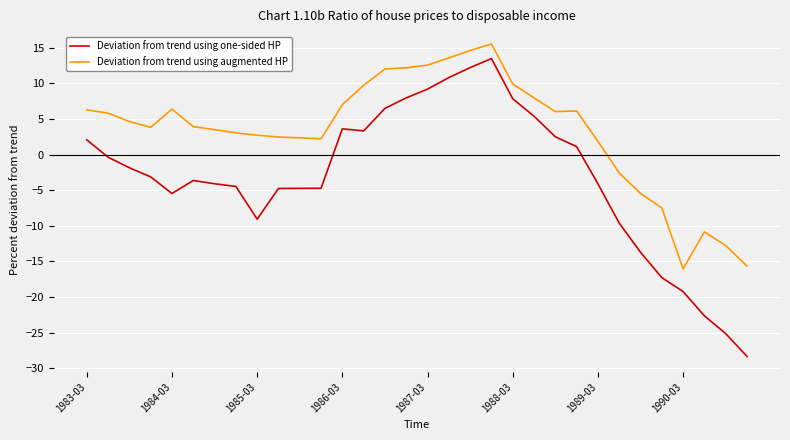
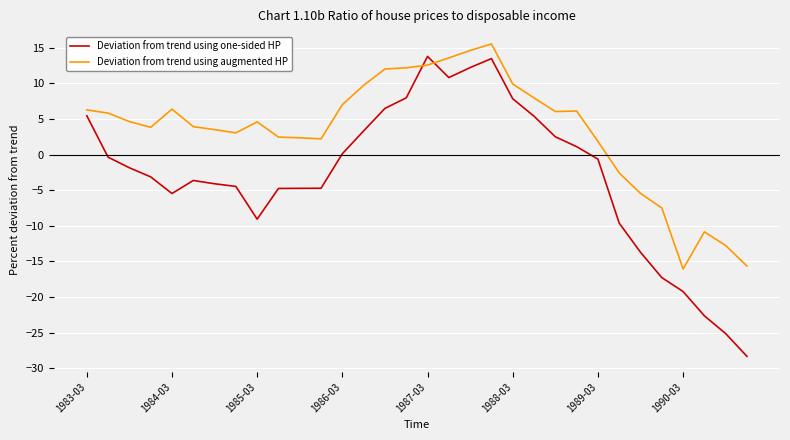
  {
    "Deviation from trend using one-sided HP": {
-     "1983-03": 2,
+     "1983-03": 5,
      "1984-03": -5,
      "1985-03": -9,
-     "1986-03": 4,
-     "1987-03": 9,
+     "1986-03": 0,
+     "1987-03": 14,
      "1988-03": 8,
-     "1989-03": -4,
+     "1989-03": -1,
      "1990-03": -19
    },
    "Deviation from trend using augmented HP": {
      "1983-03": 6,
      "1984-03": 6,
-     "1985-03": 3,
+     "1985-03": 5,
      "1986-03": 7,
      "1987-03": 13,
      "1988-03": 10,
      "1989-03": 2,
      "1990-03": -16
    }
  }
